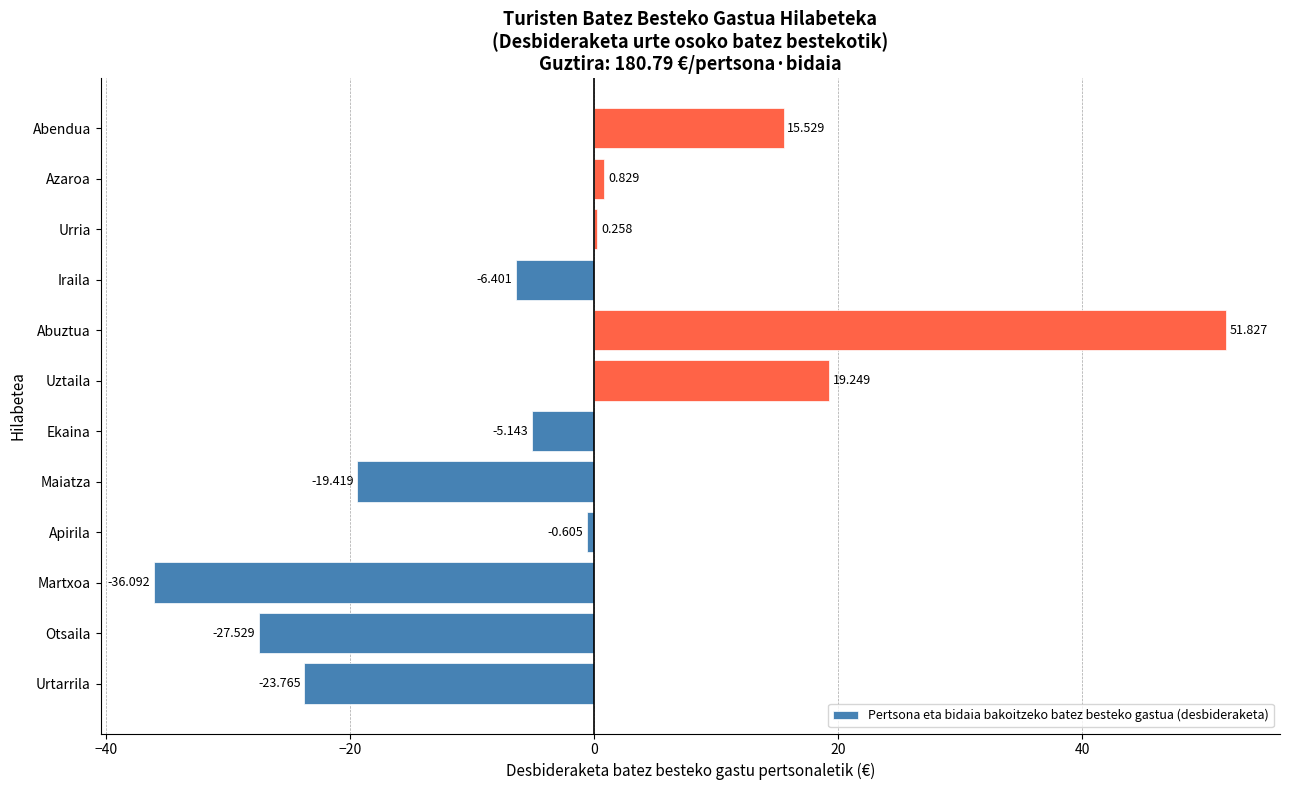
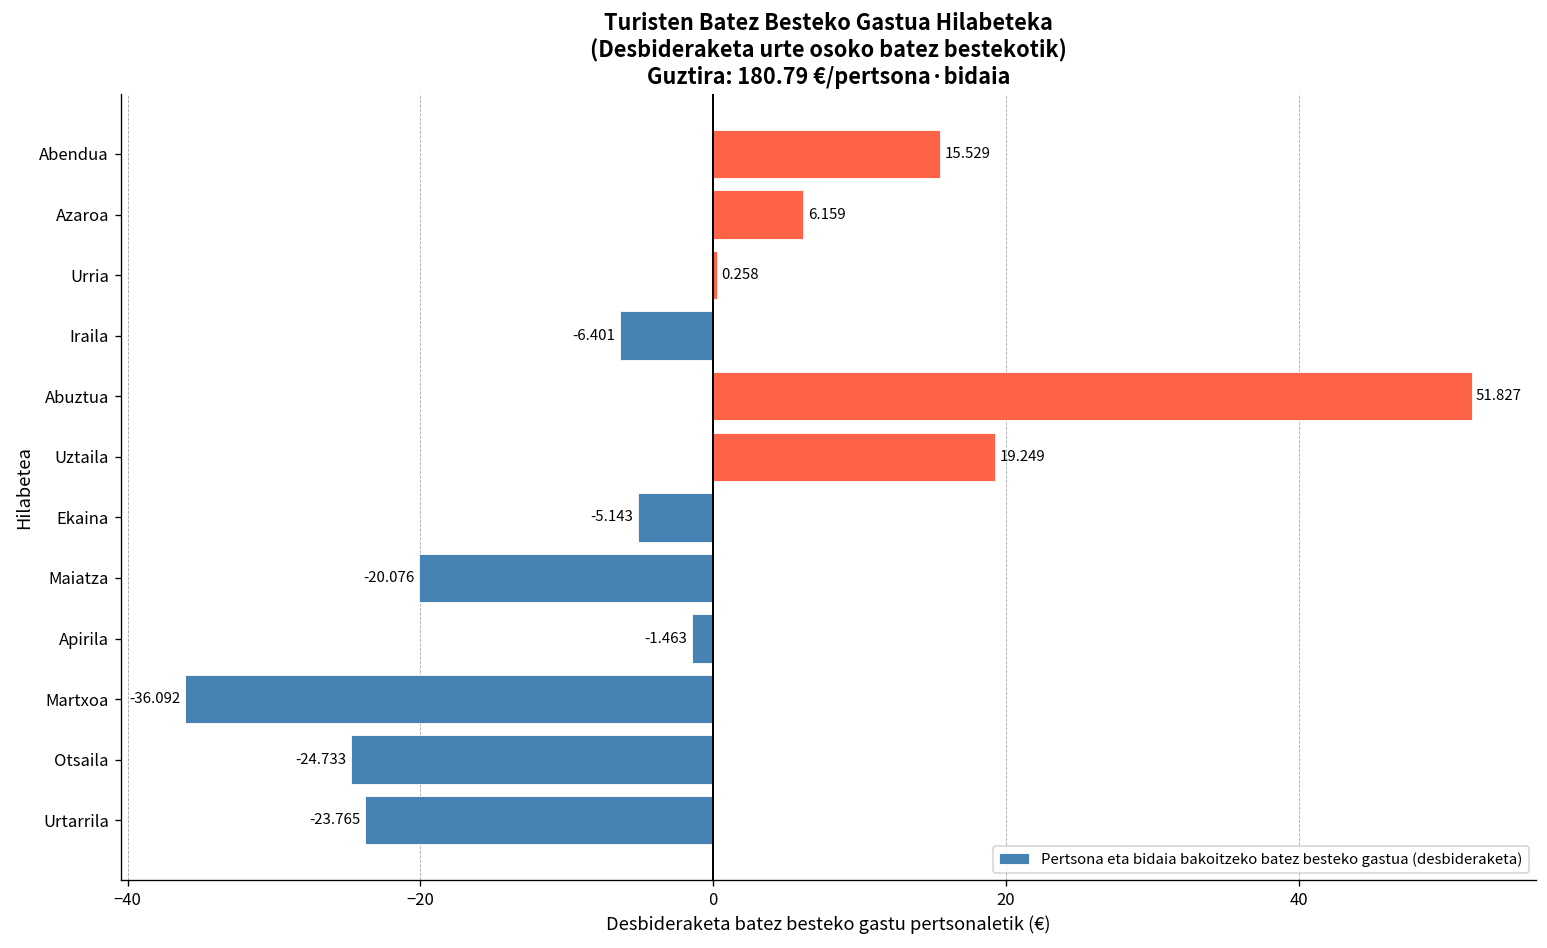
  {
    "Abendua": 15.529,
-   "Azaroa": 0.829,
+   "Azaroa": 6.159,
    "Urria": 0.258,
    "Iraila": -6.401,
    "Abuztua": 51.827,
    "Uztaila": 19.249,
    "Ekaina": -5.143,
-   "Maiatza": -19.419,
-   "Apirila": -0.605,
+   "Maiatza": -20.076,
+   "Apirila": -1.463,
    "Martxoa": -36.092,
-   "Otsaila": -27.529,
+   "Otsaila": -24.733,
    "Urtarrila": -23.765
  }
